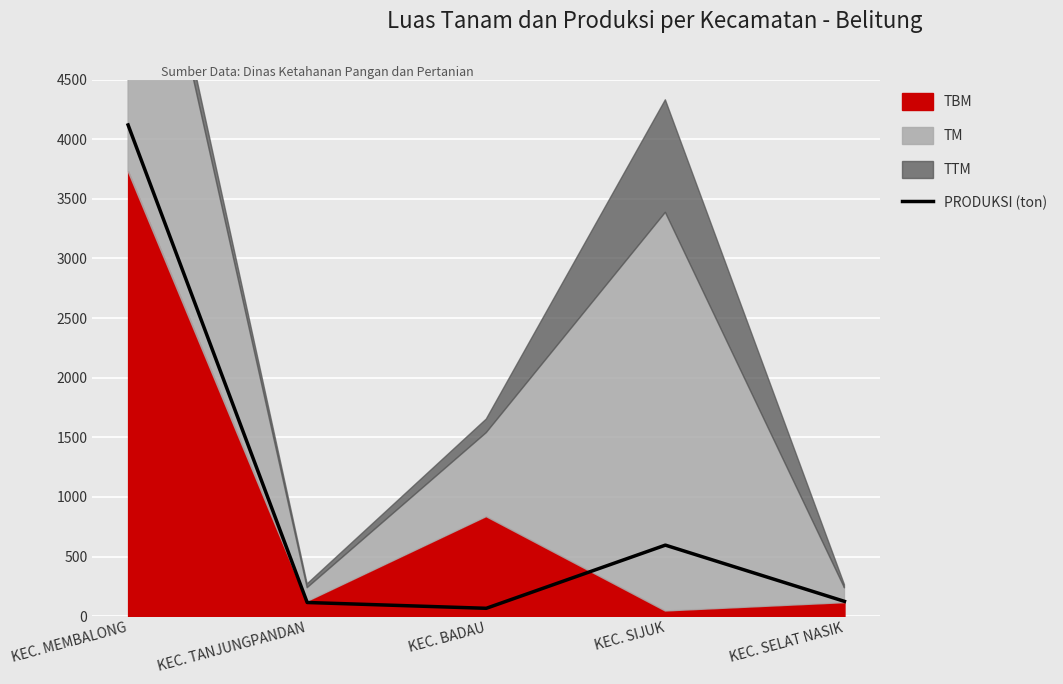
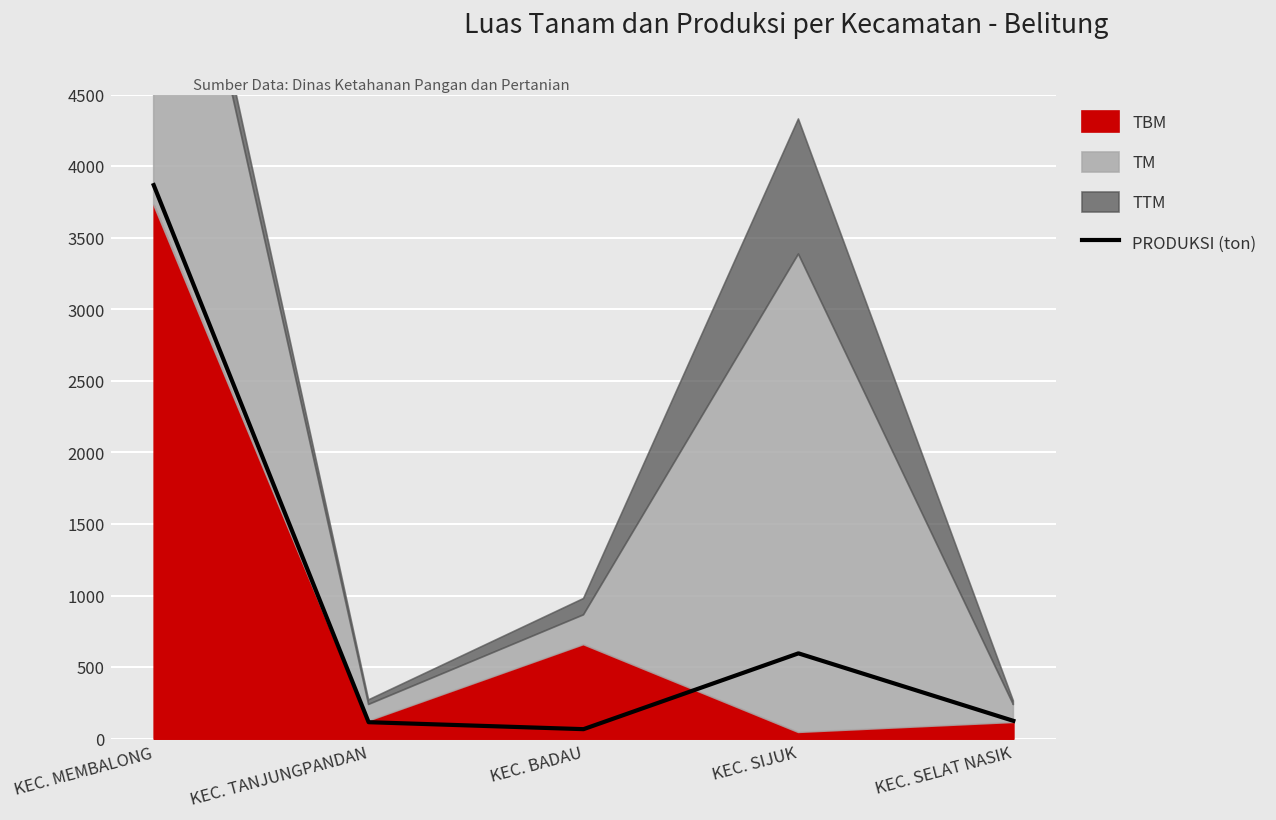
  {
    "PRODUKSI (ton)": {
-     "KEC. MEMBALONG": 4120,
+     "KEC. MEMBALONG": 3870,
      "KEC. BADAU": 70,
      "KEC. SIJUK": 600
    },
    "TBM": {
      "KEC. MEMBALONG": 3730,
-     "KEC. BADAU": 840,
+     "KEC. BADAU": 660,
      "KEC. SIJUK": 40
    },
    "TM": {
      "KEC. TANJUNGPANDAN": 120,
-     "KEC. BADAU": 700,
+     "KEC. BADAU": 210,
      "KEC. SIJUK": 3340,
      "KEC. SELAT NASIK": 120
    },
    "TTM": {
      "KEC. TANJUNGPANDAN": 30,
      "KEC. BADAU": 110,
      "KEC. SIJUK": 940,
      "KEC. SELAT NASIK": 30
    }
  }
